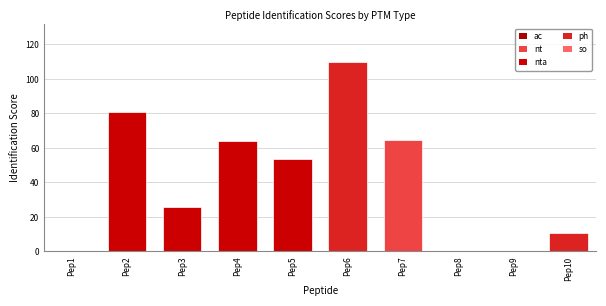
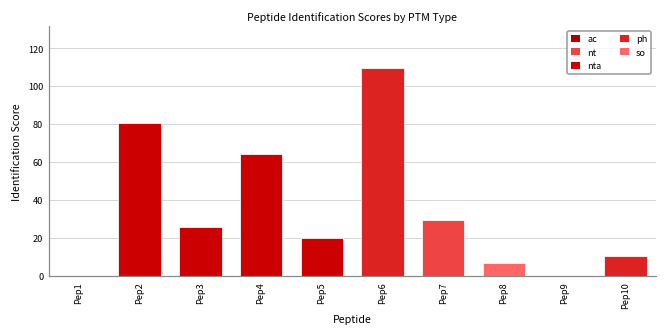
  {
    "Pep1": 0,
    "Pep2": 81,
    "Pep3": 26,
    "Pep4": 64,
-   "Pep5": 54,
+   "Pep5": 20,
    "Pep6": 110,
-   "Pep7": 65,
-   "Pep8": 0,
+   "Pep7": 29,
+   "Pep8": 7,
    "Pep9": 0,
    "Pep10": 11
  }
